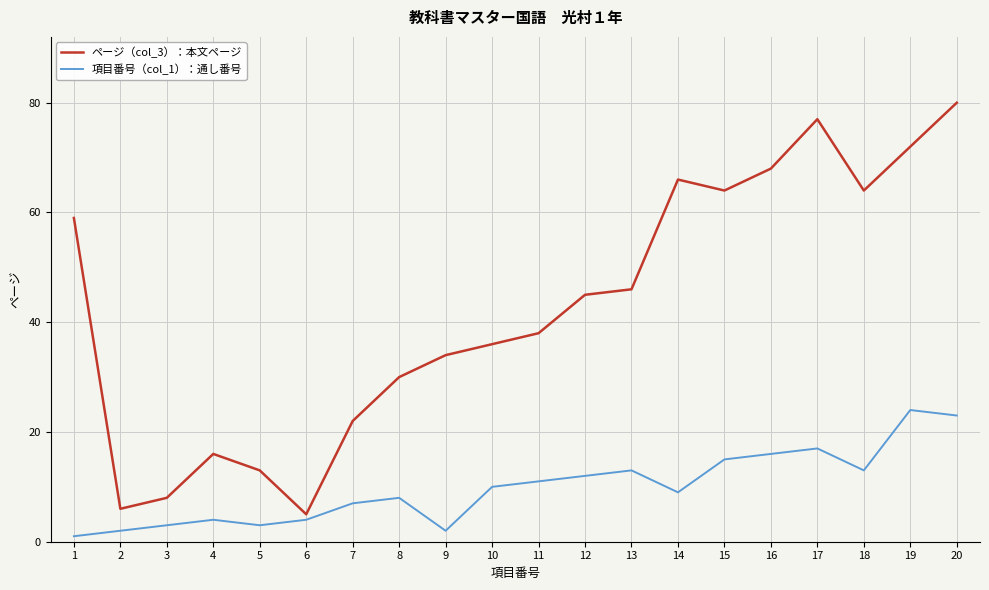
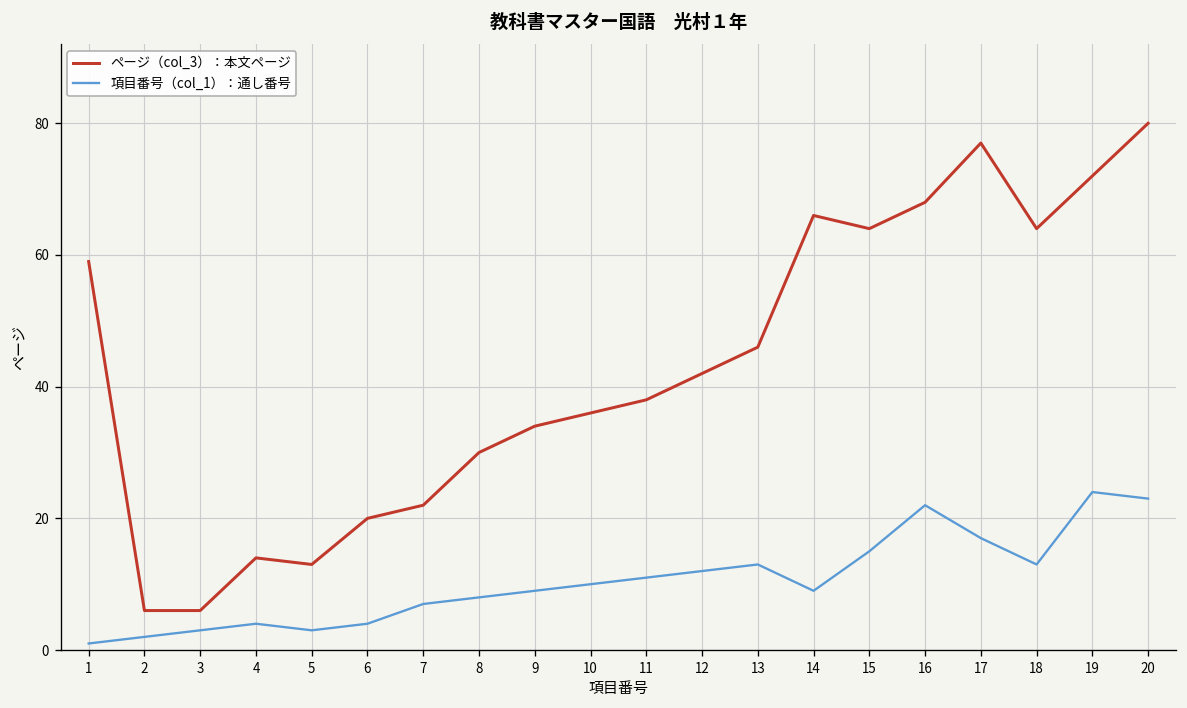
  {
    "ページ（col_3）：本文ページ": {
      "1": 59,
      "2": 6,
-     "3": 8,
-     "4": 16,
+     "3": 6,
+     "4": 14,
      "5": 13,
-     "6": 5,
+     "6": 20,
      "7": 22,
      "8": 30,
      "9": 34,
      "10": 36,
      "11": 38,
-     "12": 45,
+     "12": 42,
      "13": 46,
      "14": 66,
      "15": 64,
      "16": 68,
      "17": 77,
      "18": 64,
      "19": 72,
      "20": 80
    },
    "項目番号（col_1）：通し番号": {
      "1": 1,
      "2": 2,
      "3": 3,
      "4": 4,
      "5": 3,
      "6": 4,
      "7": 7,
      "8": 8,
-     "9": 2,
+     "9": 9,
      "10": 10,
      "11": 11,
      "12": 12,
      "13": 13,
      "14": 9,
      "15": 15,
-     "16": 16,
+     "16": 22,
      "17": 17,
      "18": 13,
      "19": 24,
      "20": 23
    }
  }
